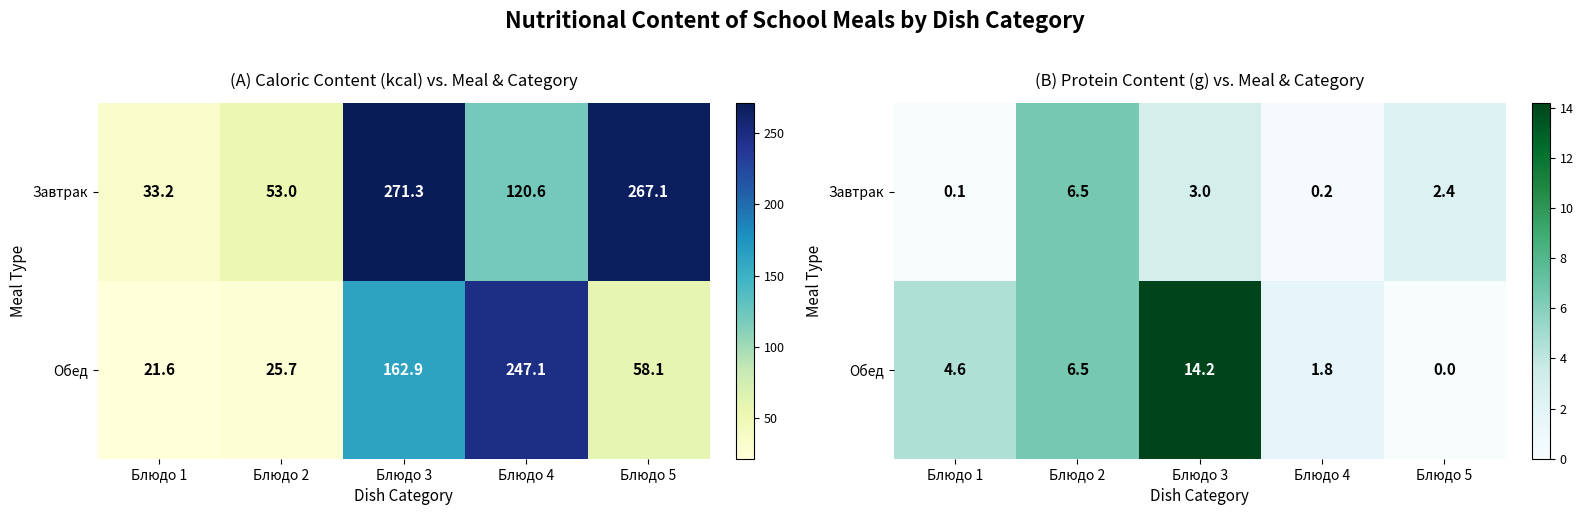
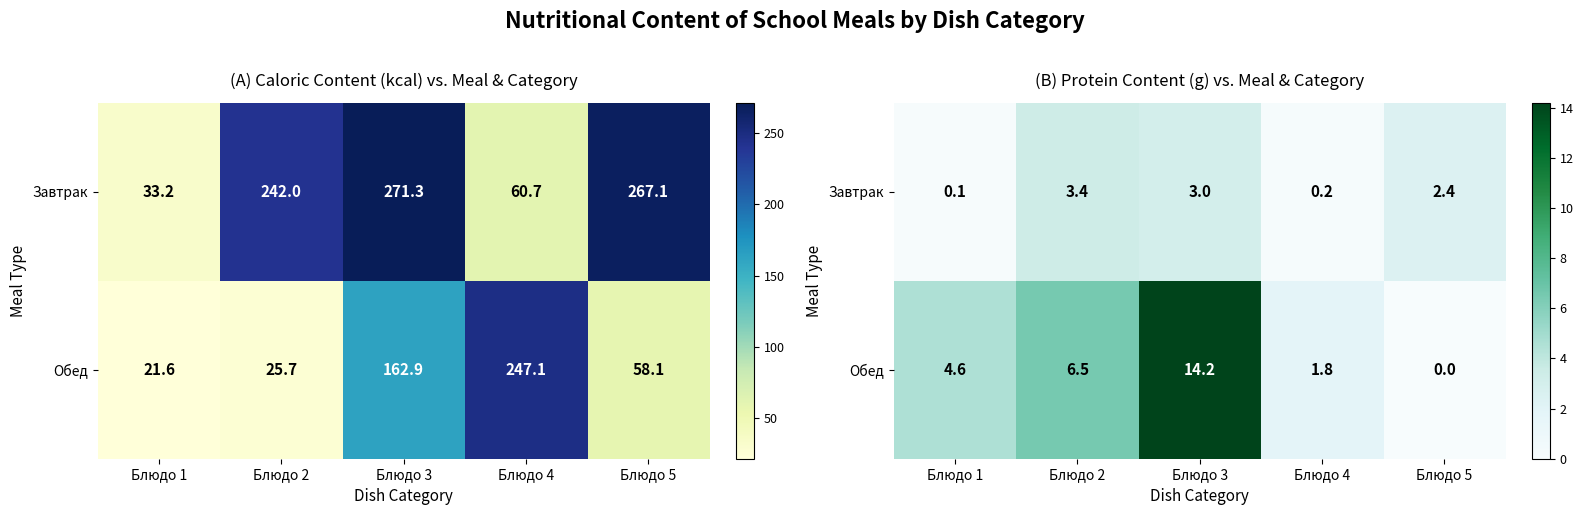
  {
    "(A) Caloric Content (kcal) vs. Meal & Category": {
      "Завтрак": {
        "Блюдо 1": 33.2,
-       "Блюдо 2": 53.0,
+       "Блюдо 2": 242.0,
        "Блюдо 3": 271.3,
-       "Блюдо 4": 120.6,
+       "Блюдо 4": 60.7,
        "Блюдо 5": 267.1
      },
      "Обед": {
        "Блюдо 1": 21.6,
        "Блюдо 2": 25.7,
        "Блюдо 3": 162.9,
        "Блюдо 4": 247.1,
        "Блюдо 5": 58.1
      }
    },
    "(B) Protein Content (g) vs. Meal & Category": {
      "Завтрак": {
        "Блюдо 1": 0.1,
-       "Блюдо 2": 6.5,
+       "Блюдо 2": 3.4,
        "Блюдо 3": 3.0,
        "Блюдо 4": 0.2,
        "Блюдо 5": 2.4
      },
      "Обед": {
        "Блюдо 1": 4.6,
        "Блюдо 2": 6.5,
        "Блюдо 3": 14.2,
        "Блюдо 4": 1.8,
        "Блюдо 5": 0.0
      }
    }
  }
